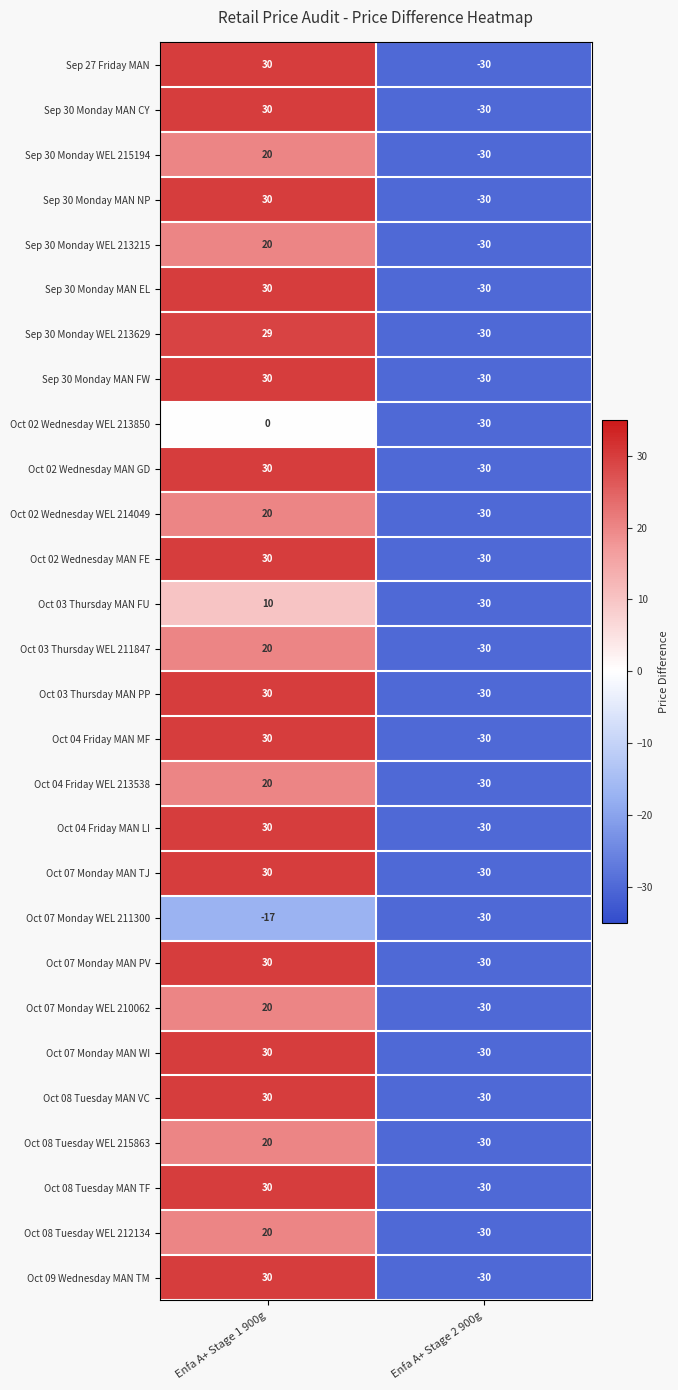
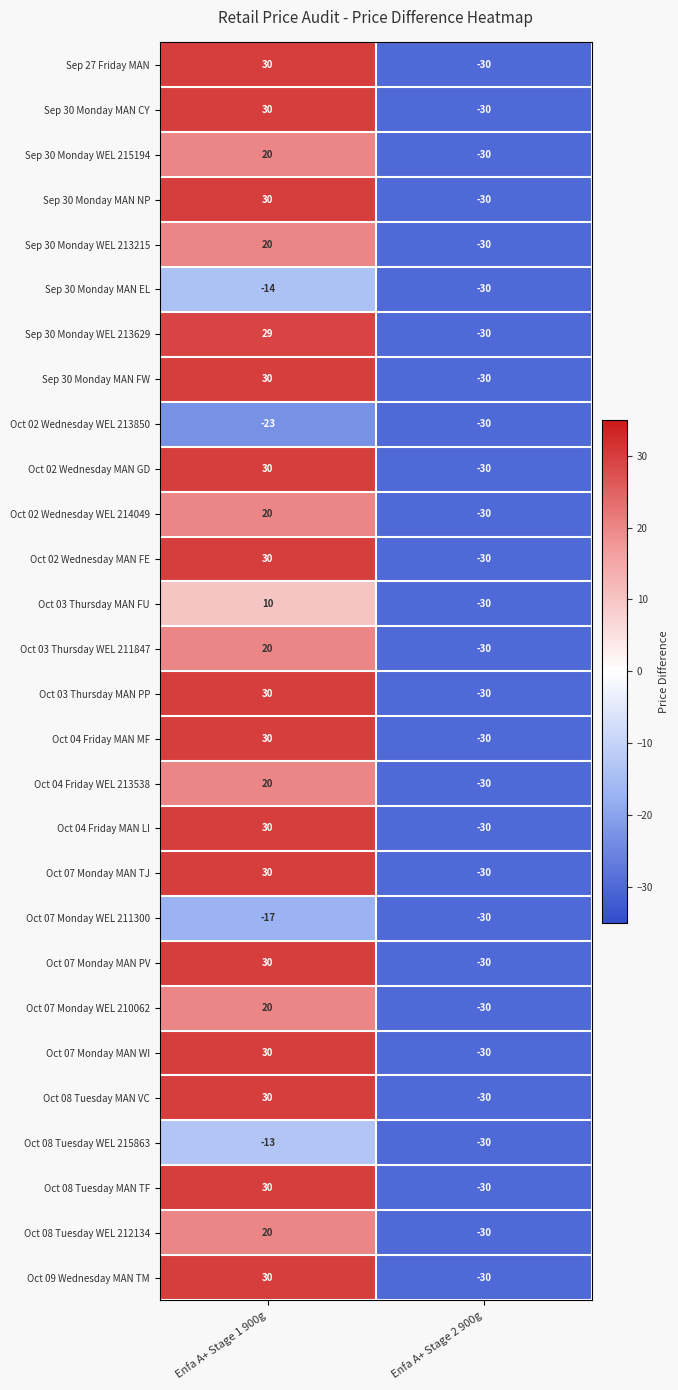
  {
    "Sep 27 Friday MAN": {
      "Enfa A+ Stage 1 900g": 30,
      "Enfa A+ Stage 2 900g": -30
    },
    "Sep 30 Monday MAN CY": {
      "Enfa A+ Stage 1 900g": 30,
      "Enfa A+ Stage 2 900g": -30
    },
    "Sep 30 Monday WEL 215194": {
      "Enfa A+ Stage 1 900g": 20,
      "Enfa A+ Stage 2 900g": -30
    },
    "Sep 30 Monday MAN NP": {
      "Enfa A+ Stage 1 900g": 30,
      "Enfa A+ Stage 2 900g": -30
    },
    "Sep 30 Monday WEL 213215": {
      "Enfa A+ Stage 1 900g": 20,
      "Enfa A+ Stage 2 900g": -30
    },
    "Sep 30 Monday MAN EL": {
-     "Enfa A+ Stage 1 900g": 30,
+     "Enfa A+ Stage 1 900g": -14,
      "Enfa A+ Stage 2 900g": -30
    },
    "Sep 30 Monday WEL 213629": {
      "Enfa A+ Stage 1 900g": 29,
      "Enfa A+ Stage 2 900g": -30
    },
    "Sep 30 Monday MAN FW": {
      "Enfa A+ Stage 1 900g": 30,
      "Enfa A+ Stage 2 900g": -30
    },
    "Oct 02 Wednesday WEL 213850": {
-     "Enfa A+ Stage 1 900g": 0,
+     "Enfa A+ Stage 1 900g": -23,
      "Enfa A+ Stage 2 900g": -30
    },
    "Oct 02 Wednesday MAN GD": {
      "Enfa A+ Stage 1 900g": 30,
      "Enfa A+ Stage 2 900g": -30
    },
    "Oct 02 Wednesday WEL 214049": {
      "Enfa A+ Stage 1 900g": 20,
      "Enfa A+ Stage 2 900g": -30
    },
    "Oct 02 Wednesday MAN FE": {
      "Enfa A+ Stage 1 900g": 30,
      "Enfa A+ Stage 2 900g": -30
    },
    "Oct 03 Thursday MAN FU": {
      "Enfa A+ Stage 1 900g": 10,
      "Enfa A+ Stage 2 900g": -30
    },
    "Oct 03 Thursday WEL 211847": {
      "Enfa A+ Stage 1 900g": 20,
      "Enfa A+ Stage 2 900g": -30
    },
    "Oct 03 Thursday MAN PP": {
      "Enfa A+ Stage 1 900g": 30,
      "Enfa A+ Stage 2 900g": -30
    },
    "Oct 04 Friday MAN MF": {
      "Enfa A+ Stage 1 900g": 30,
      "Enfa A+ Stage 2 900g": -30
    },
    "Oct 04 Friday WEL 213538": {
      "Enfa A+ Stage 1 900g": 20,
      "Enfa A+ Stage 2 900g": -30
    },
    "Oct 04 Friday MAN LI": {
      "Enfa A+ Stage 1 900g": 30,
      "Enfa A+ Stage 2 900g": -30
    },
    "Oct 07 Monday MAN TJ": {
      "Enfa A+ Stage 1 900g": 30,
      "Enfa A+ Stage 2 900g": -30
    },
    "Oct 07 Monday WEL 211300": {
      "Enfa A+ Stage 1 900g": -17,
      "Enfa A+ Stage 2 900g": -30
    },
    "Oct 07 Monday MAN PV": {
      "Enfa A+ Stage 1 900g": 30,
      "Enfa A+ Stage 2 900g": -30
    },
    "Oct 07 Monday WEL 210062": {
      "Enfa A+ Stage 1 900g": 20,
      "Enfa A+ Stage 2 900g": -30
    },
    "Oct 07 Monday MAN WI": {
      "Enfa A+ Stage 1 900g": 30,
      "Enfa A+ Stage 2 900g": -30
    },
    "Oct 08 Tuesday MAN VC": {
      "Enfa A+ Stage 1 900g": 30,
      "Enfa A+ Stage 2 900g": -30
    },
    "Oct 08 Tuesday WEL 215863": {
-     "Enfa A+ Stage 1 900g": 20,
+     "Enfa A+ Stage 1 900g": -13,
      "Enfa A+ Stage 2 900g": -30
    },
    "Oct 08 Tuesday MAN TF": {
      "Enfa A+ Stage 1 900g": 30,
      "Enfa A+ Stage 2 900g": -30
    },
    "Oct 08 Tuesday WEL 212134": {
      "Enfa A+ Stage 1 900g": 20,
      "Enfa A+ Stage 2 900g": -30
    },
    "Oct 09 Wednesday MAN TM": {
      "Enfa A+ Stage 1 900g": 30,
      "Enfa A+ Stage 2 900g": -30
    }
  }
